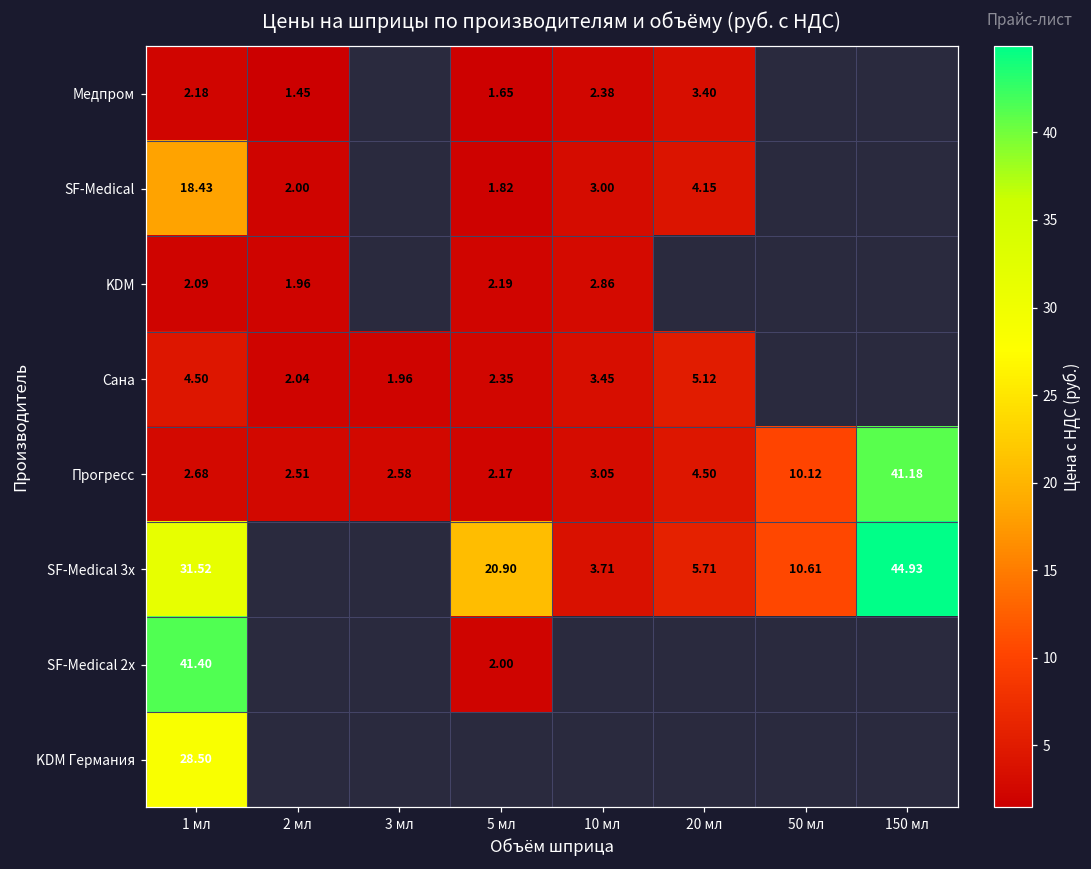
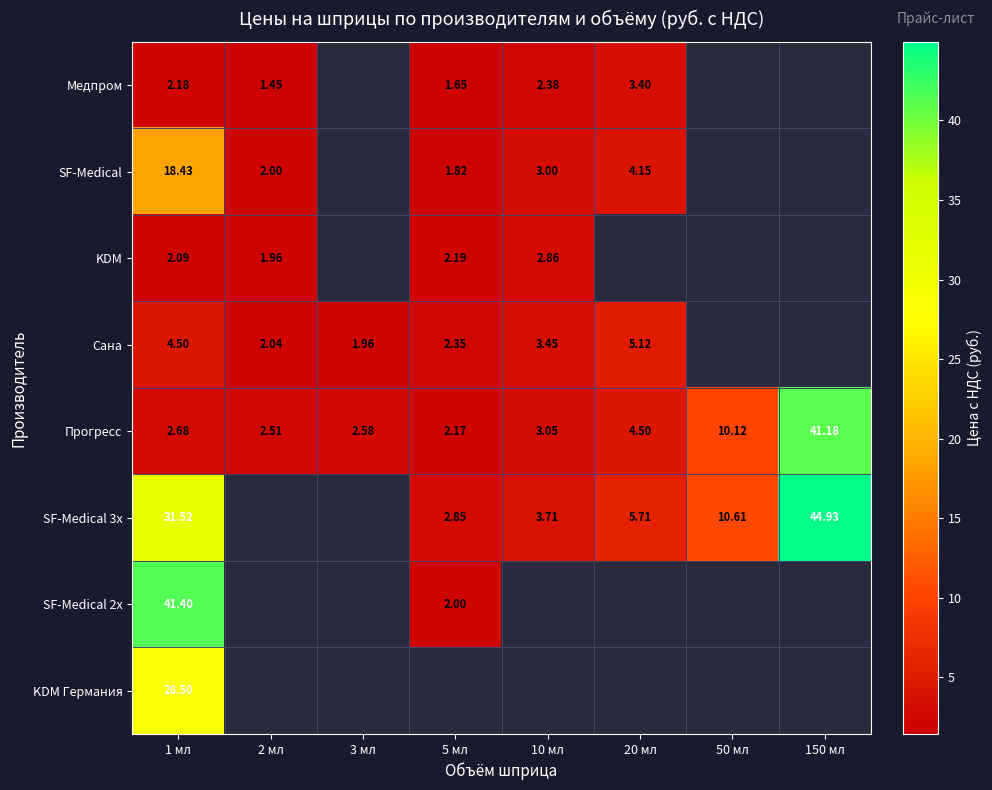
  {
    "Медпром": {
      "1 мл": 2.18,
      "2 мл": 1.45,
      "5 мл": 1.65,
      "10 мл": 2.38,
      "20 мл": 3.40
    },
    "SF-Medical": {
      "1 мл": 18.43,
      "2 мл": 2.00,
      "5 мл": 1.82,
      "10 мл": 3.00,
      "20 мл": 4.15
    },
    "KDM": {
      "1 мл": 2.09,
      "2 мл": 1.96,
      "5 мл": 2.19,
      "10 мл": 2.86
    },
    "Сана": {
      "1 мл": 4.50,
      "2 мл": 2.04,
      "3 мл": 1.96,
      "5 мл": 2.35,
      "10 мл": 3.45,
      "20 мл": 5.12
    },
    "Прогресс": {
      "1 мл": 2.68,
      "2 мл": 2.51,
      "3 мл": 2.58,
      "5 мл": 2.17,
      "10 мл": 3.05,
      "20 мл": 4.50,
      "50 мл": 10.12,
      "150 мл": 41.18
    },
    "SF-Medical 3х": {
      "1 мл": 31.52,
-     "5 мл": 20.90,
+     "5 мл": 2.85,
      "10 мл": 3.71,
      "20 мл": 5.71,
      "50 мл": 10.61,
      "150 мл": 44.93
    },
    "SF-Medical 2х": {
      "1 мл": 41.40,
      "5 мл": 2.00
    },
    "KDМ Германия": {
      "1 мл": 28.50
    }
  }
